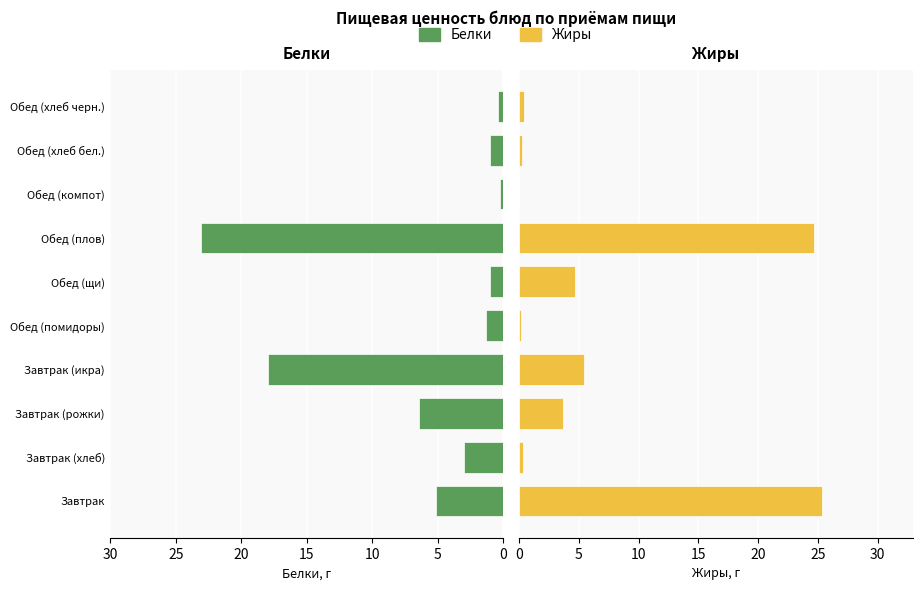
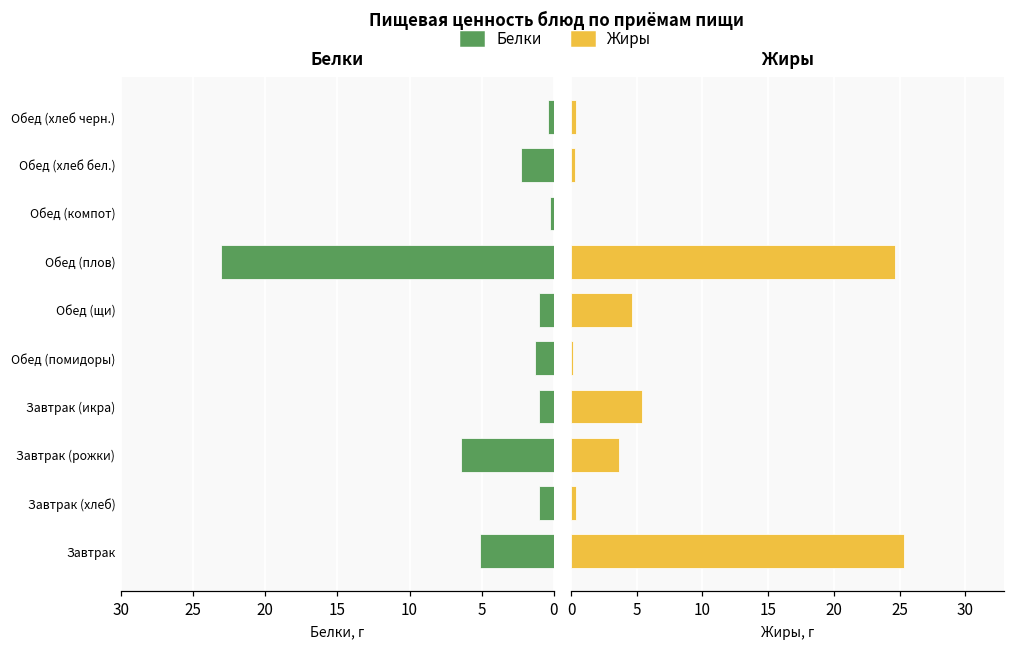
  {
    "Белки": {
      "Обед (хлеб черн.)": 0.4,
-     "Обед (хлеб бел.)": 1.1,
+     "Обед (хлеб бел.)": 2.3,
      "Обед (компот)": 0.2,
      "Обед (плов)": 23.1,
      "Обед (щи)": 1.0,
      "Обед (помидоры)": 1.3,
-     "Завтрак (икра)": 18.0,
+     "Завтрак (икра)": 1.0,
      "Завтрак (рожки)": 6.4,
-     "Завтрак (хлеб)": 3.0,
+     "Завтрак (хлеб)": 1.0,
      "Завтрак": 5.1
    }
  }
